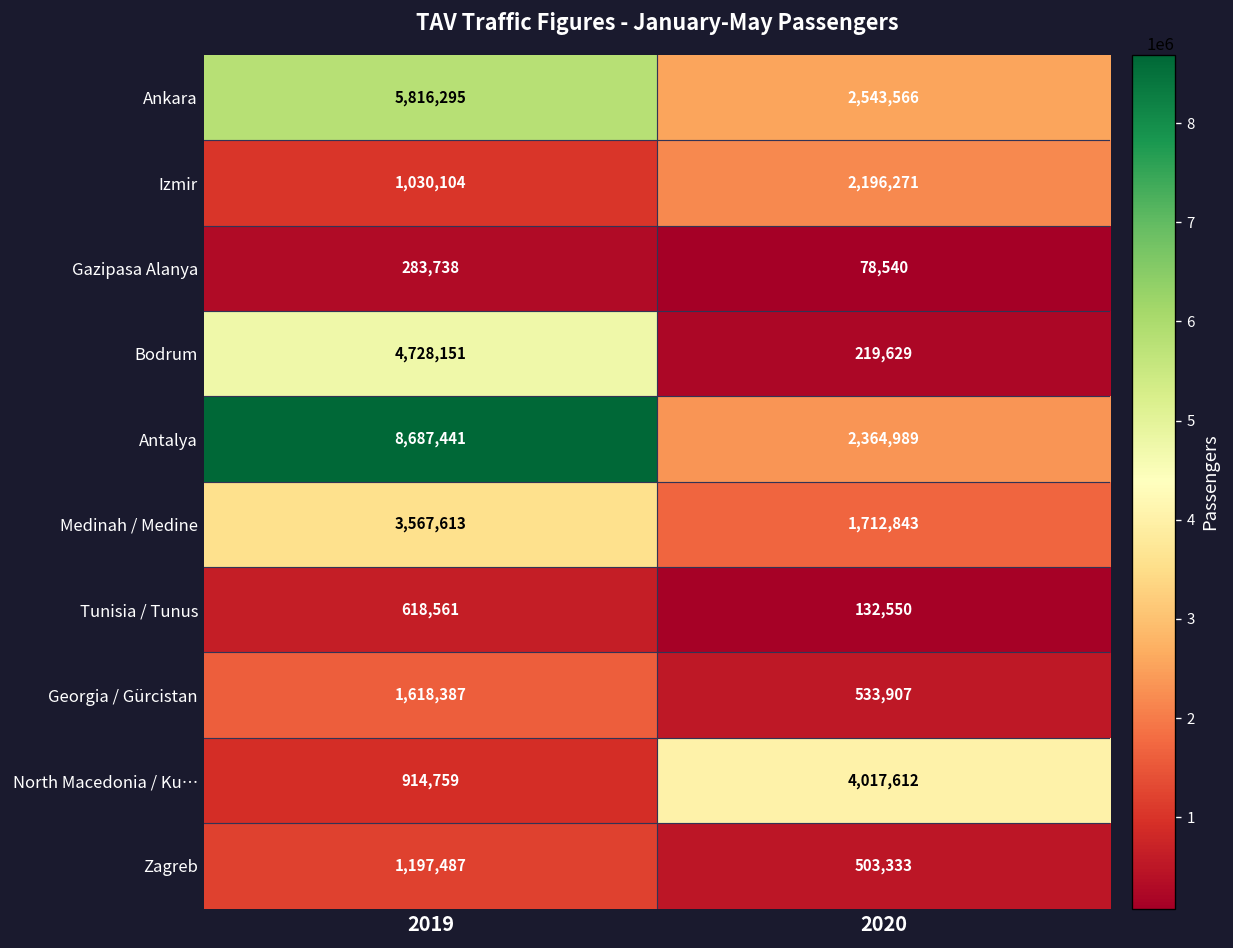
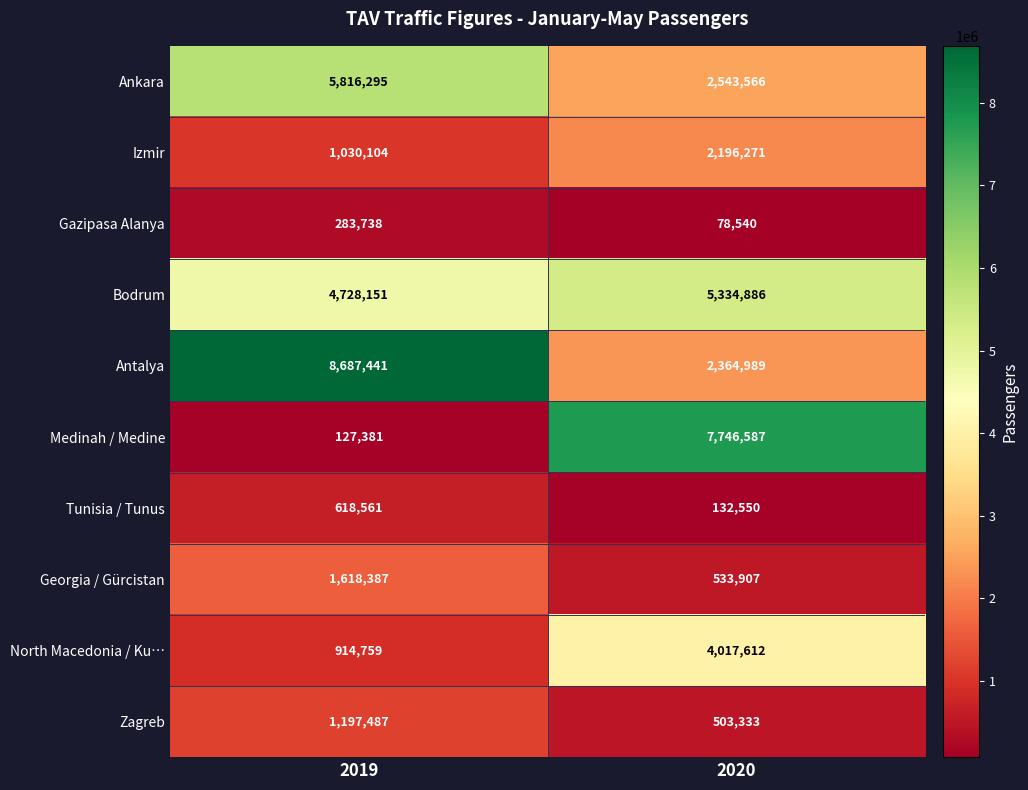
  {
    "Ankara": {
      "2019": "5,816,295",
      "2020": "2,543,566"
    },
    "Izmir": {
      "2019": "1,030,104",
      "2020": "2,196,271"
    },
    "Gazipasa Alanya": {
      "2019": "283,738",
      "2020": "78,540"
    },
    "Bodrum": {
      "2019": "4,728,151",
-     "2020": "219,629"
+     "2020": "5,334,886"
    },
    "Antalya": {
      "2019": "8,687,441",
      "2020": "2,364,989"
    },
    "Medinah / Medine": {
-     "2019": "3,567,613",
-     "2020": "1,712,843"
+     "2019": "127,381",
+     "2020": "7,746,587"
    },
    "Tunisia / Tunus": {
      "2019": "618,561",
      "2020": "132,550"
    },
    "Georgia / Gürcistan": {
      "2019": "1,618,387",
      "2020": "533,907"
    },
    "North Macedonia / Ku…": {
      "2019": "914,759",
      "2020": "4,017,612"
    },
    "Zagreb": {
      "2019": "1,197,487",
      "2020": "503,333"
    }
  }
